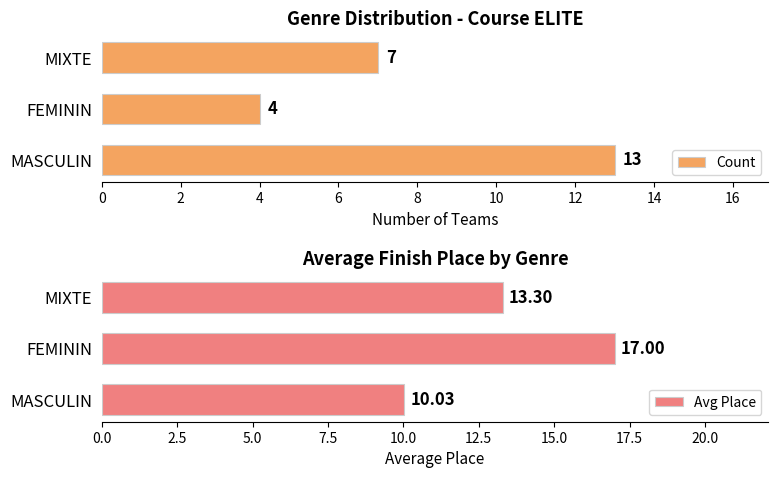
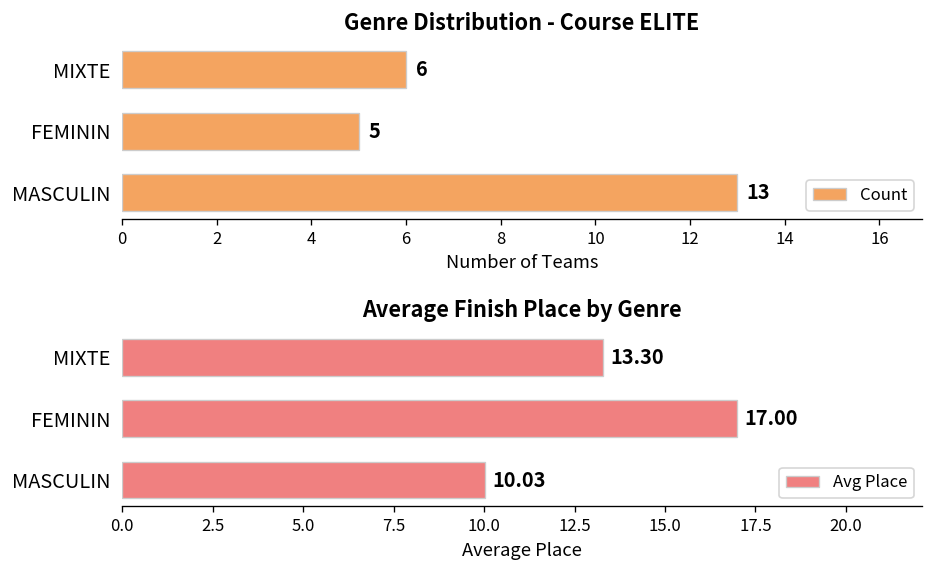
  {
    "Genre Distribution - Course ELITE": {
-     "MIXTE": 7,
-     "FEMININ": 4,
+     "MIXTE": 6,
+     "FEMININ": 5,
      "MASCULIN": 13
    },
    "Average Finish Place by Genre": {
      "MIXTE": 13.30,
      "FEMININ": 17.00,
      "MASCULIN": 10.03
    }
  }
